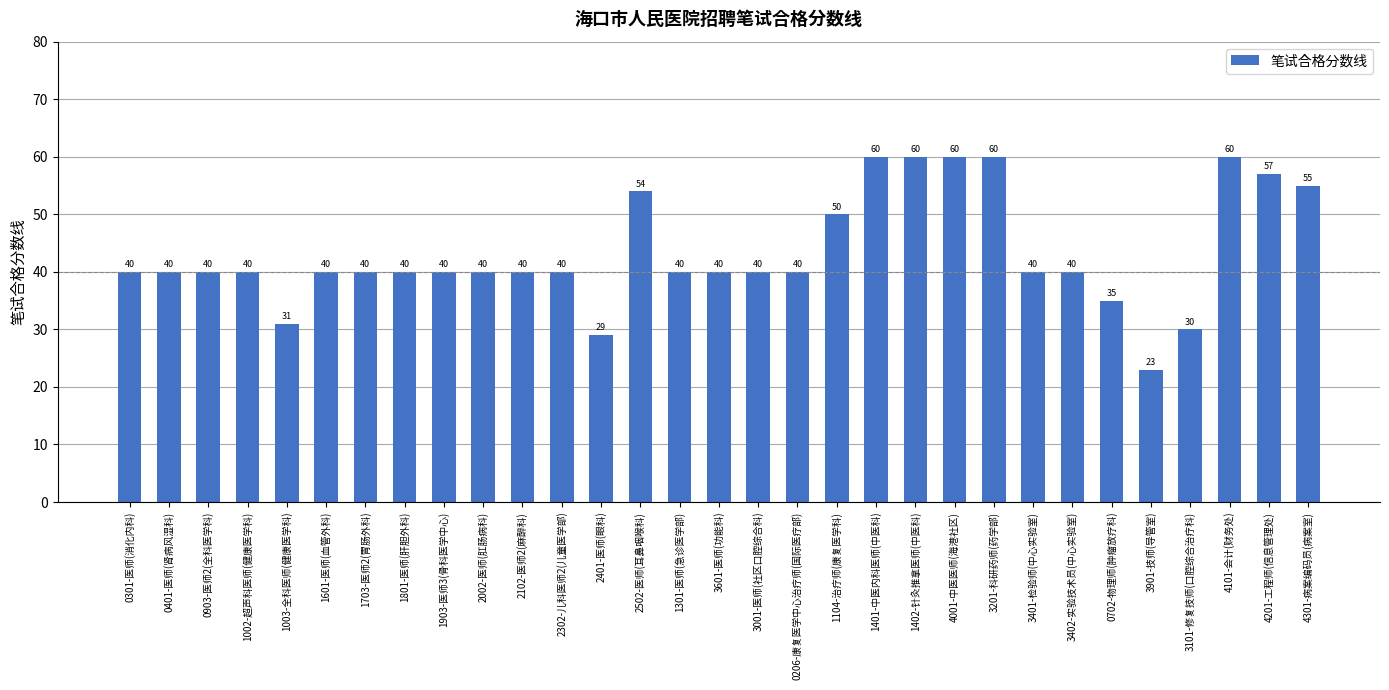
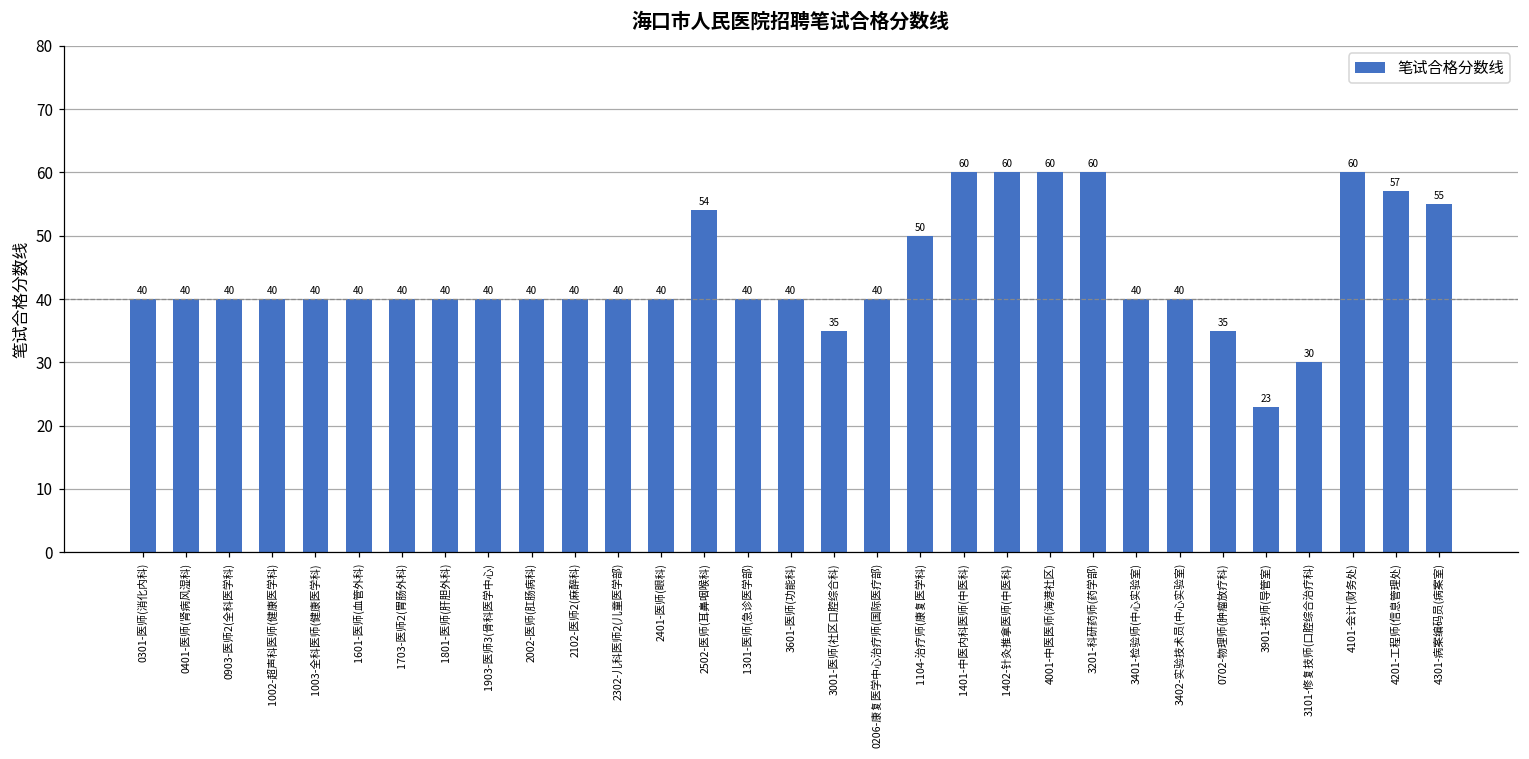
  {
    "0301-医师(消化内科)": 40,
    "0401-医师(肾病风湿科)": 40,
    "0903-医师2(全科医学科)": 40,
    "1002-超声科医师(健康医学科)": 40,
-   "1003-全科医师(健康医学科)": 31,
+   "1003-全科医师(健康医学科)": 40,
    "1601-医师(血管外科)": 40,
    "1703-医师2(胃肠外科)": 40,
    "1801-医师(肝胆外科)": 40,
    "1903-医师3(骨科医学中心)": 40,
    "2002-医师(肛肠病科)": 40,
    "2102-医师2(麻醉科)": 40,
    "2302-儿科医师2(儿童医学部)": 40,
-   "2401-医师(眼科)": 29,
+   "2401-医师(眼科)": 40,
    "2502-医师(耳鼻咽喉科)": 54,
    "1301-医师(急诊医学部)": 40,
    "3601-医师(功能科)": 40,
-   "3001-医师(社区口腔综合科)": 40,
+   "3001-医师(社区口腔综合科)": 35,
    "0206-康复医学中心治疗师(国际医疗部)": 40,
    "1104-治疗师(康复医学科)": 50,
    "1401-中医内科医师(中医科)": 60,
    "1402-针灸推拿医师(中医科)": 60,
    "4001-中医医师(海港社区)": 60,
    "3201-科研药师(药学部)": 60,
    "3401-检验师(中心实验室)": 40,
    "3402-实验技术员(中心实验室)": 40,
    "0702-物理师(肿瘤放疗科)": 35,
    "3901-技师(导管室)": 23,
    "3101-修复技师(口腔综合治疗科)": 30,
    "4101-会计(财务处)": 60,
    "4201-工程师(信息管理处)": 57,
    "4301-病案编码员(病案室)": 55
  }
